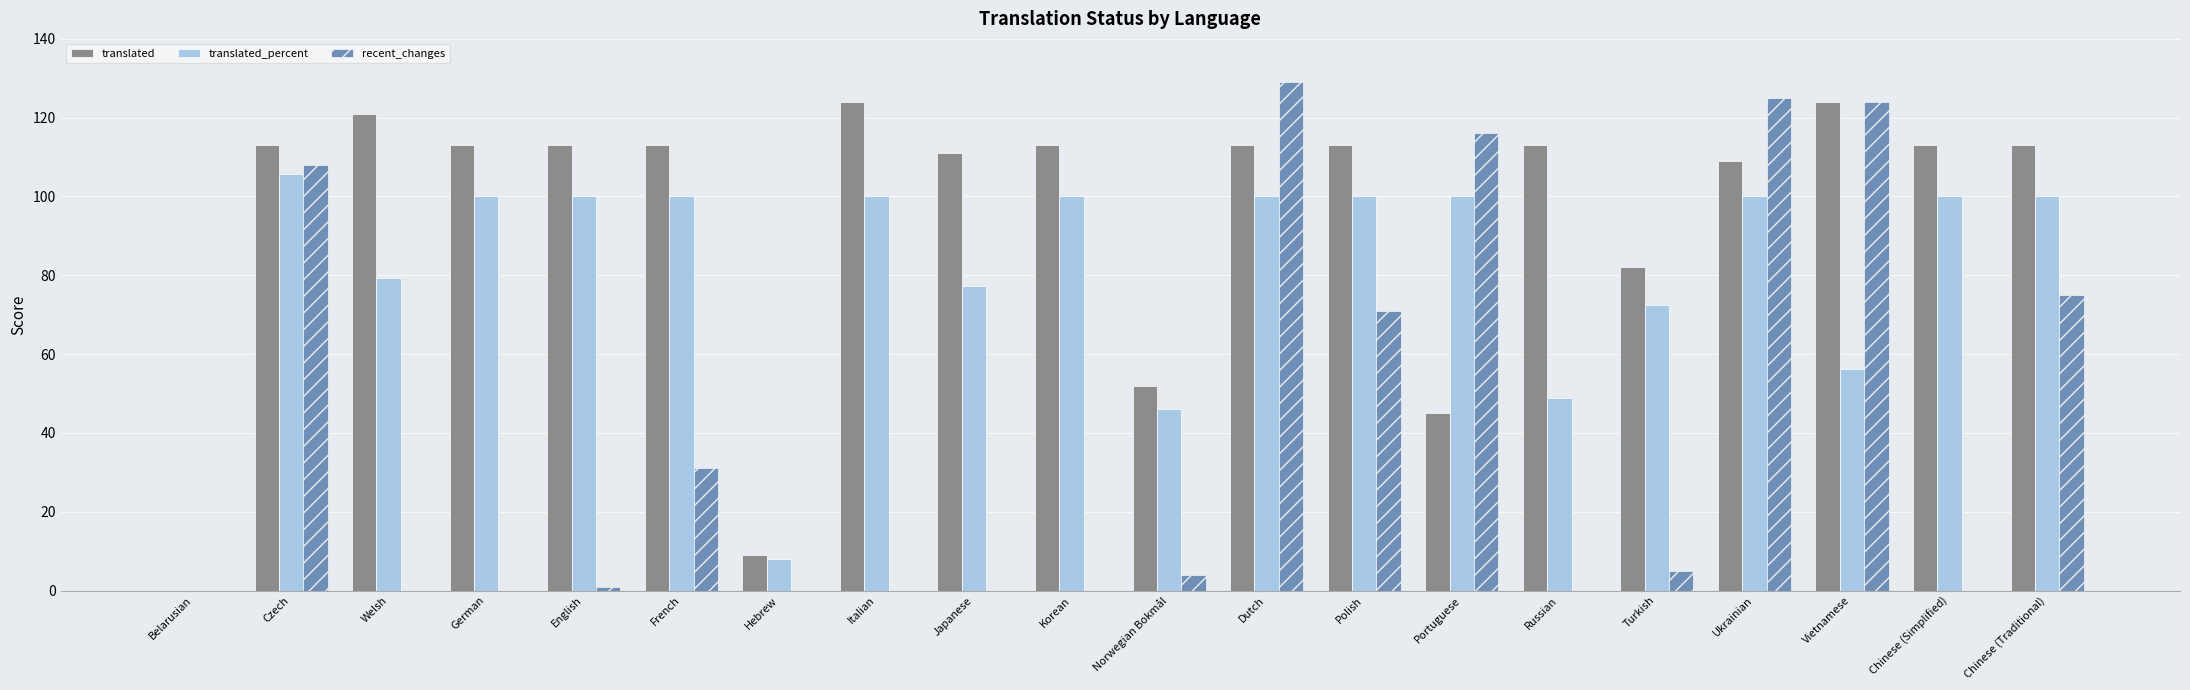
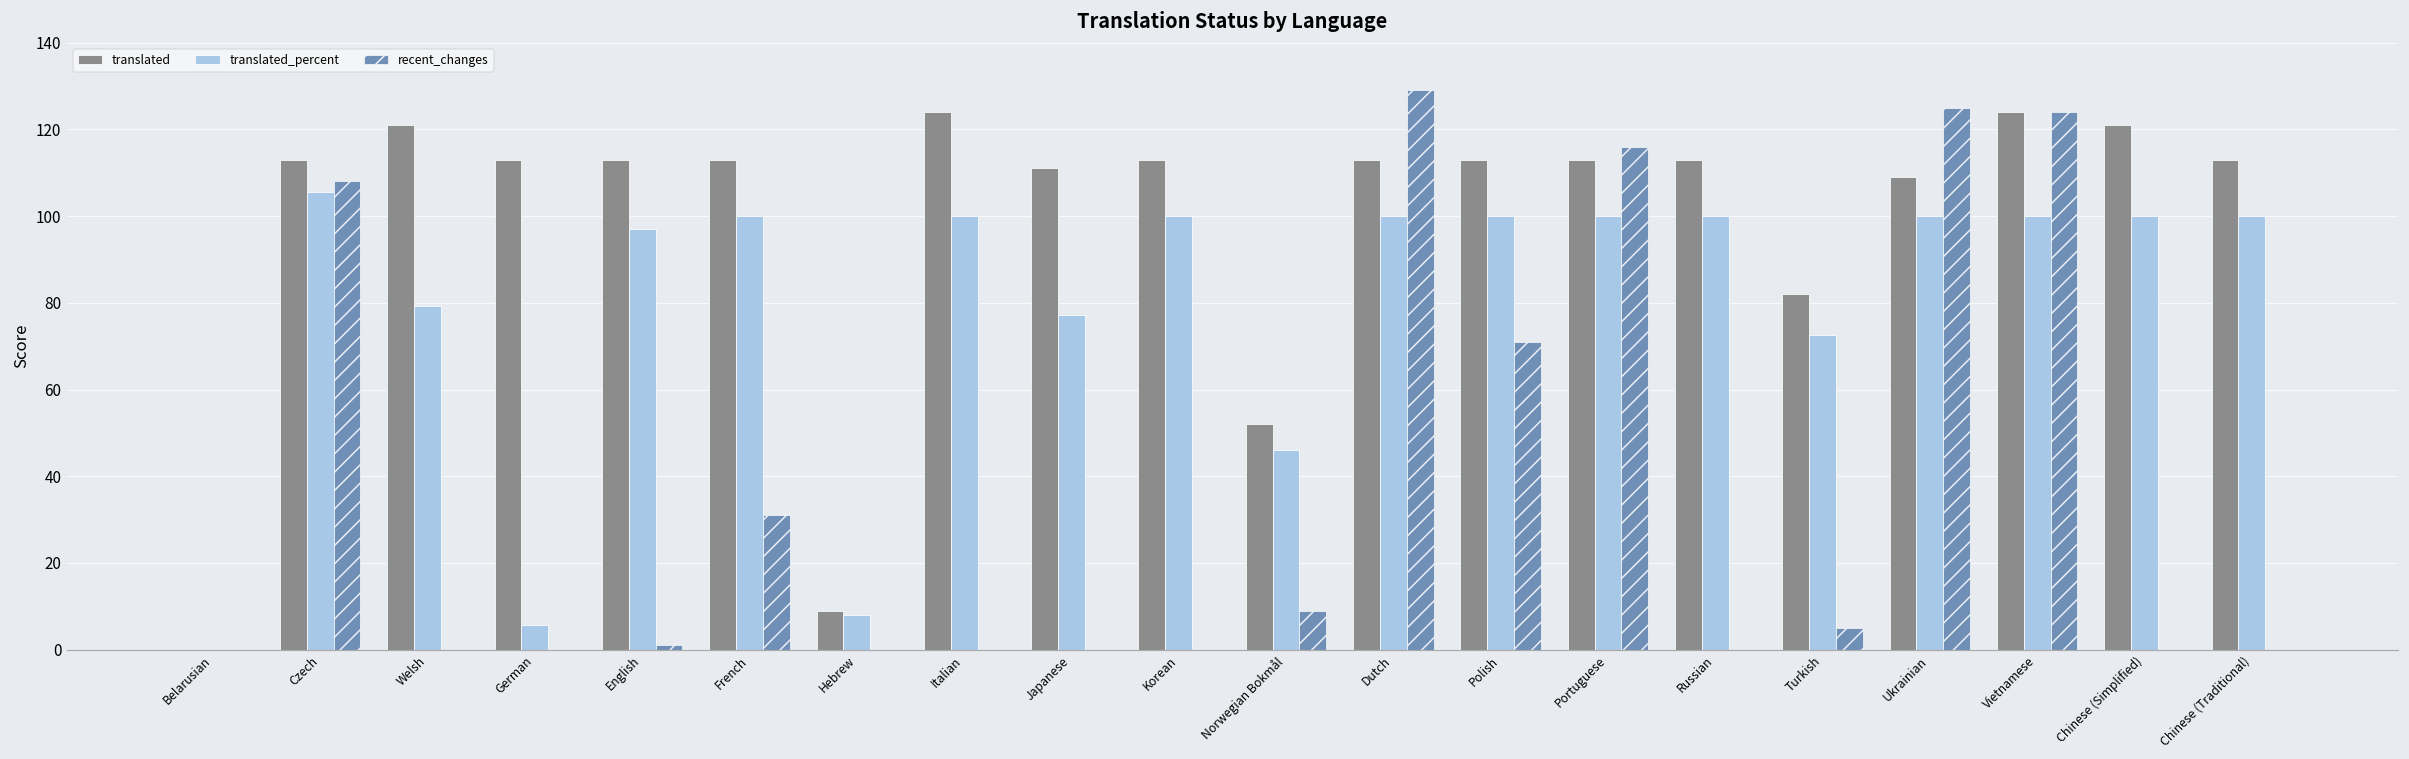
  {
    "translated": {
      "Belarusian": 0,
      "Czech": 113,
      "Welsh": 121,
      "German": 113,
      "English": 113,
      "French": 113,
      "Hebrew": 9,
      "Italian": 124,
      "Japanese": 111,
      "Korean": 113,
      "Norwegian Bokmål": 52,
      "Dutch": 113,
      "Polish": 113,
-     "Portuguese": 45,
+     "Portuguese": 113,
      "Russian": 113,
      "Turkish": 82,
      "Ukrainian": 109,
      "Vietnamese": 124,
-     "Chinese (Simplified)": 113,
+     "Chinese (Simplified)": 121,
      "Chinese (Traditional)": 113
    },
    "translated_percent": {
      "Belarusian": 0,
      "Czech": 106,
      "Welsh": 79,
-     "German": 100,
-     "English": 100,
+     "German": 6,
+     "English": 97,
      "French": 100,
      "Hebrew": 8,
      "Italian": 100,
      "Japanese": 77,
      "Korean": 100,
      "Norwegian Bokmål": 46,
      "Dutch": 100,
      "Polish": 100,
      "Portuguese": 100,
-     "Russian": 49,
+     "Russian": 100,
      "Turkish": 73,
      "Ukrainian": 100,
-     "Vietnamese": 56,
+     "Vietnamese": 100,
      "Chinese (Simplified)": 100,
      "Chinese (Traditional)": 100
    },
    "recent_changes": {
      "Belarusian": 0,
      "Czech": 108,
      "Welsh": 0,
      "German": 0,
      "English": 1,
      "French": 31,
      "Hebrew": 0,
      "Italian": 0,
      "Japanese": 0,
      "Korean": 0,
-     "Norwegian Bokmål": 4,
+     "Norwegian Bokmål": 9,
      "Dutch": 129,
      "Polish": 71,
      "Portuguese": 116,
      "Russian": 0,
      "Turkish": 5,
      "Ukrainian": 125,
      "Vietnamese": 124,
      "Chinese (Simplified)": 0,
-     "Chinese (Traditional)": 75
+     "Chinese (Traditional)": 0
    }
  }
